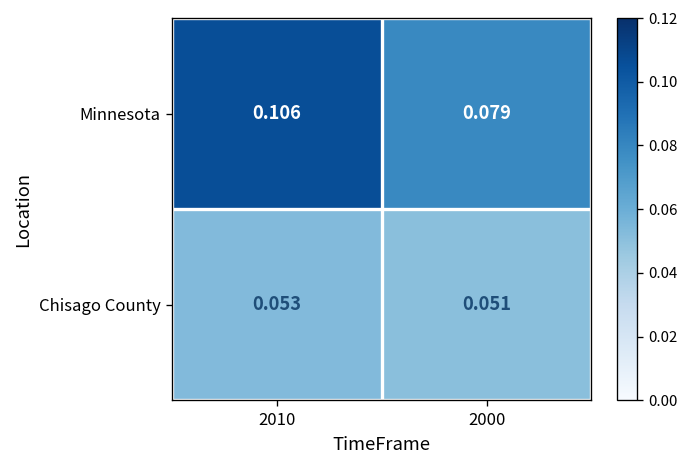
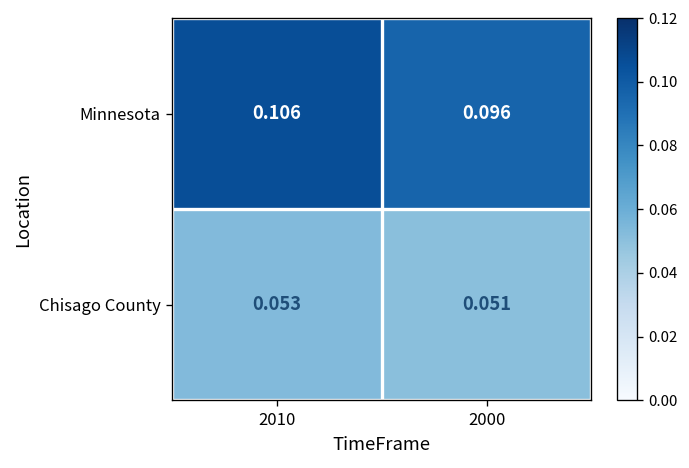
  {
    "Minnesota": {
      "2010": 0.106,
-     "2000": 0.079
+     "2000": 0.096
    },
    "Chisago County": {
      "2010": 0.053,
      "2000": 0.051
    }
  }
